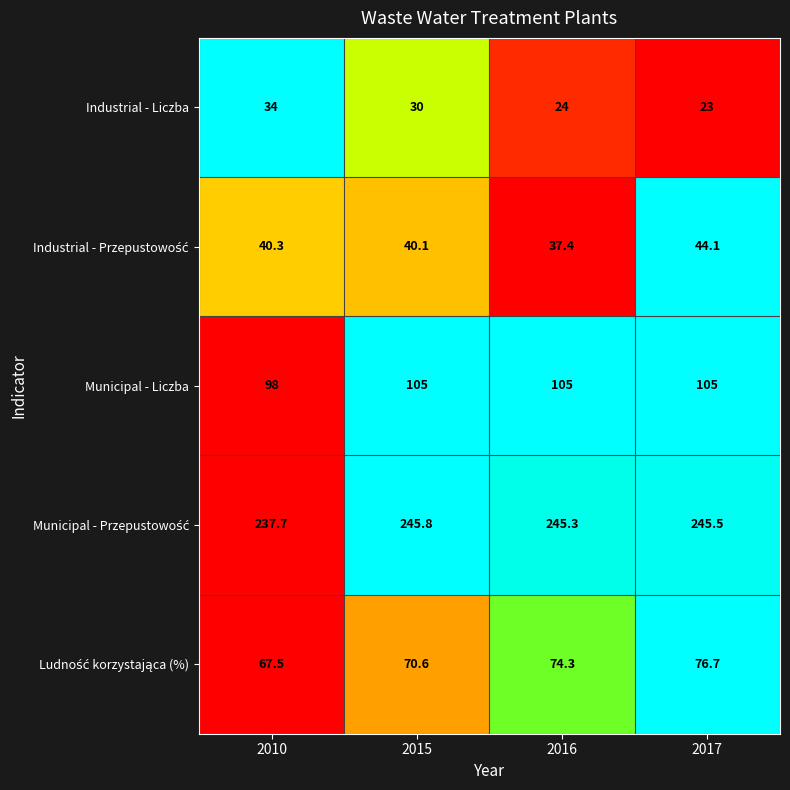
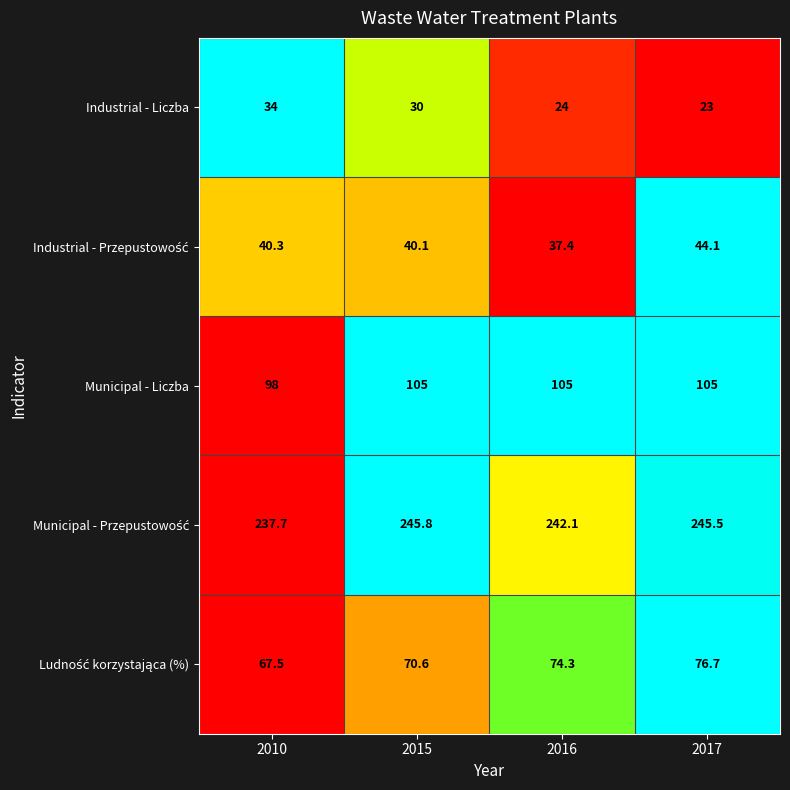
  {
    "Industrial - Liczba": {
      "2010": 34,
      "2015": 30,
      "2016": 24,
      "2017": 23
    },
    "Industrial - Przepustowość": {
      "2010": 40.3,
      "2015": 40.1,
      "2016": 37.4,
      "2017": 44.1
    },
    "Municipal - Liczba": {
      "2010": 98,
      "2015": 105,
      "2016": 105,
      "2017": 105
    },
    "Municipal - Przepustowość": {
      "2010": 237.7,
      "2015": 245.8,
-     "2016": 245.3,
+     "2016": 242.1,
      "2017": 245.5
    },
    "Ludność korzystająca (%)": {
      "2010": 67.5,
      "2015": 70.6,
      "2016": 74.3,
      "2017": 76.7
    }
  }
